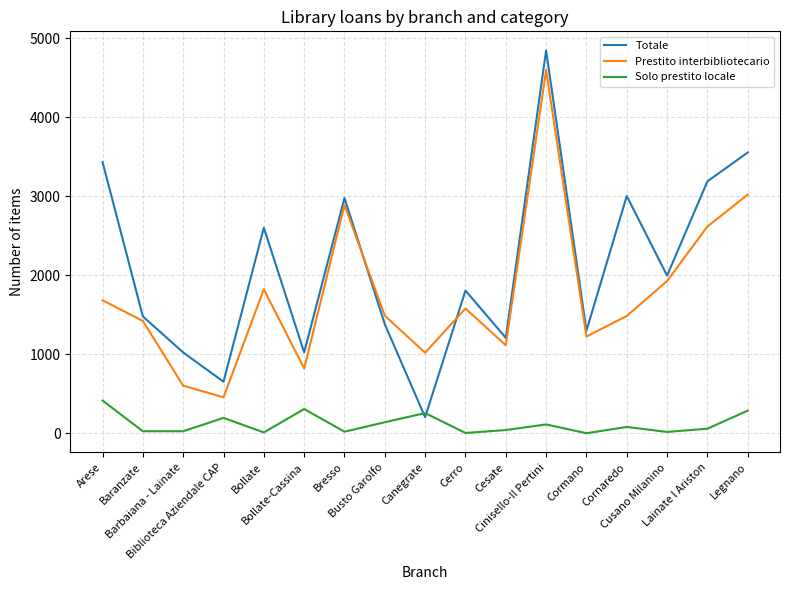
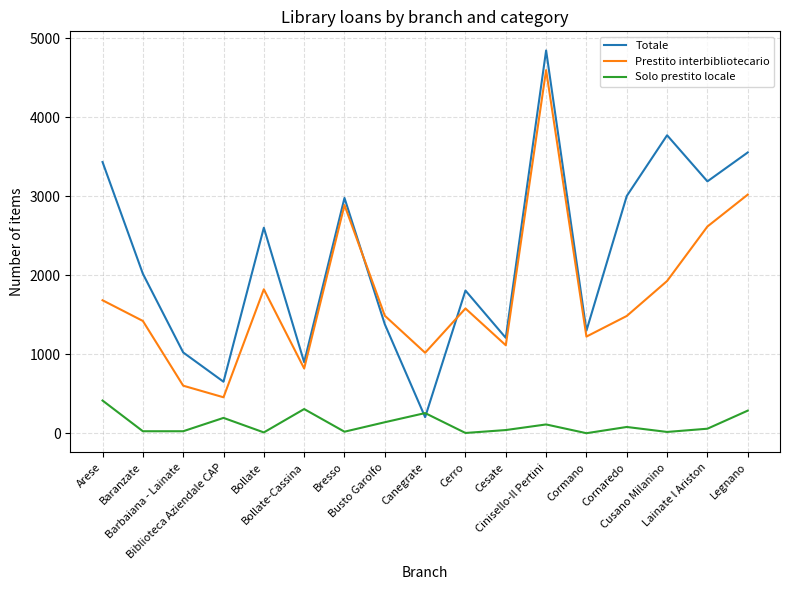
  {
    "Totale": {
      "Arese": 3400,
-     "Baranzate": 1500,
+     "Baranzate": 2000,
      "Barbaiana - Lainate": 1000,
      "Biblioteca Aziendale CAP": 700,
      "Bollate": 2600,
-     "Bollate-Cassina": 1000,
+     "Bollate-Cassina": 900,
      "Bresso": 3000,
      "Busto Garolfo": 1400,
      "Canegrate": 200,
      "Cerro": 1800,
      "Cesate": 1200,
      "Cinisello-Il Pertini": 4800,
      "Cormano": 1300,
      "Cornaredo": 3000,
-     "Cusano Milanino": 2000,
+     "Cusano Milanino": 3800,
      "Lainate l Ariston": 3200,
      "Legnano": 3600
    },
    "Prestito interbibliotecario": {
      "Arese": 1700,
      "Baranzate": 1400,
      "Barbaiana - Lainate": 600,
      "Biblioteca Aziendale CAP": 500,
      "Bollate": 1800,
      "Bollate-Cassina": 800,
      "Bresso": 2900,
      "Busto Garolfo": 1500,
      "Canegrate": 1000,
      "Cerro": 1600,
      "Cesate": 1100,
      "Cinisello-Il Pertini": 4600,
      "Cormano": 1200,
      "Cornaredo": 1500,
      "Cusano Milanino": 1900,
      "Lainate l Ariston": 2600,
      "Legnano": 3000
    },
    "Solo prestito locale": {
      "Arese": 400,
      "Baranzate": 0,
      "Barbaiana - Lainate": 0,
      "Biblioteca Aziendale CAP": 200,
      "Bollate": 0,
      "Bollate-Cassina": 300,
      "Bresso": 0,
      "Busto Garolfo": 100,
      "Canegrate": 300,
      "Cerro": 0,
      "Cesate": 0,
      "Cinisello-Il Pertini": 100,
      "Cormano": 0,
      "Cornaredo": 100,
      "Cusano Milanino": 0,
      "Lainate l Ariston": 100,
      "Legnano": 300
    }
  }
